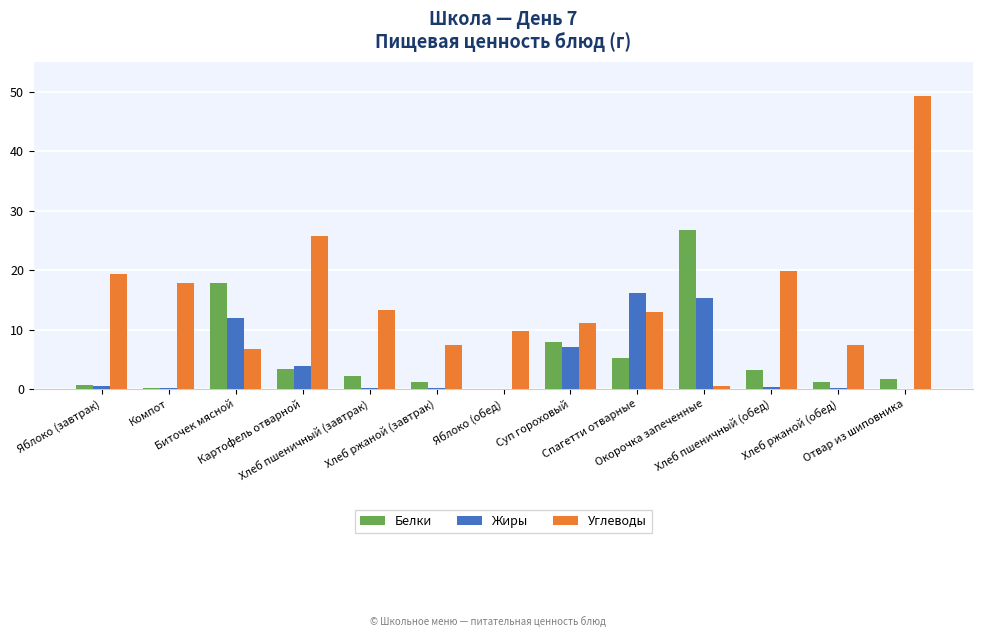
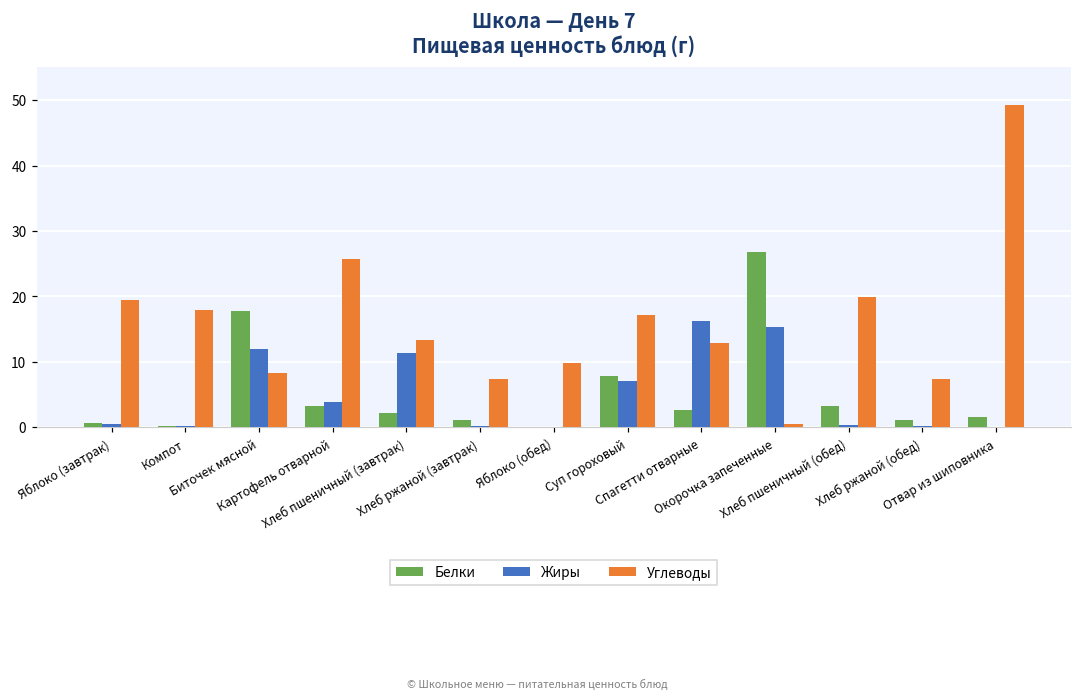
  {
    "Белки": {
      "Яблоко (завтрак)": 1,
      "Биточек мясной": 18,
      "Картофель отварной": 3,
      "Хлеб пшеничный (завтрак)": 2,
      "Хлеб ржаной (завтрак)": 1,
      "Суп гороховый": 8,
-     "Спагетти отварные": 5,
+     "Спагетти отварные": 3,
      "Окорочка запеченные": 27,
      "Хлеб пшеничный (обед)": 3,
      "Хлеб ржаной (обед)": 1,
      "Отвар из шиповника": 2
    },
    "Жиры": {
      "Яблоко (завтрак)": 0,
      "Биточек мясной": 12,
      "Картофель отварной": 4,
-     "Хлеб пшеничный (завтрак)": 0,
+     "Хлеб пшеничный (завтрак)": 11,
      "Суп гороховый": 7,
      "Спагетти отварные": 16,
      "Окорочка запеченные": 15,
      "Отвар из шиповника": 0
    },
    "Углеводы": {
      "Яблоко (завтрак)": 19,
      "Компот": 18,
-     "Биточек мясной": 7,
+     "Биточек мясной": 8,
      "Картофель отварной": 26,
      "Хлеб пшеничный (завтрак)": 13,
      "Хлеб ржаной (завтрак)": 7,
      "Яблоко (обед)": 10,
-     "Суп гороховый": 11,
+     "Суп гороховый": 17,
      "Спагетти отварные": 13,
      "Окорочка запеченные": 1,
      "Хлеб пшеничный (обед)": 20,
      "Хлеб ржаной (обед)": 7,
      "Отвар из шиповника": 49
    }
  }
